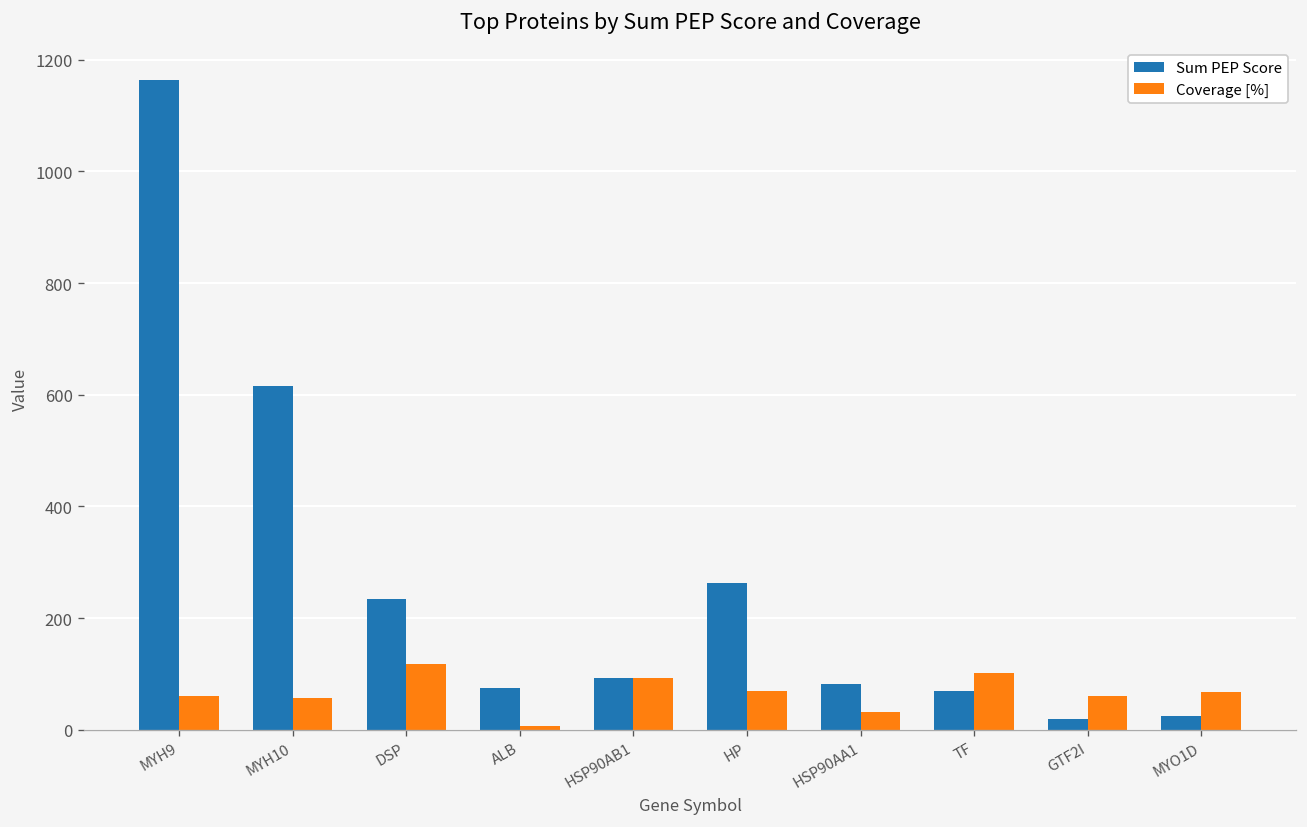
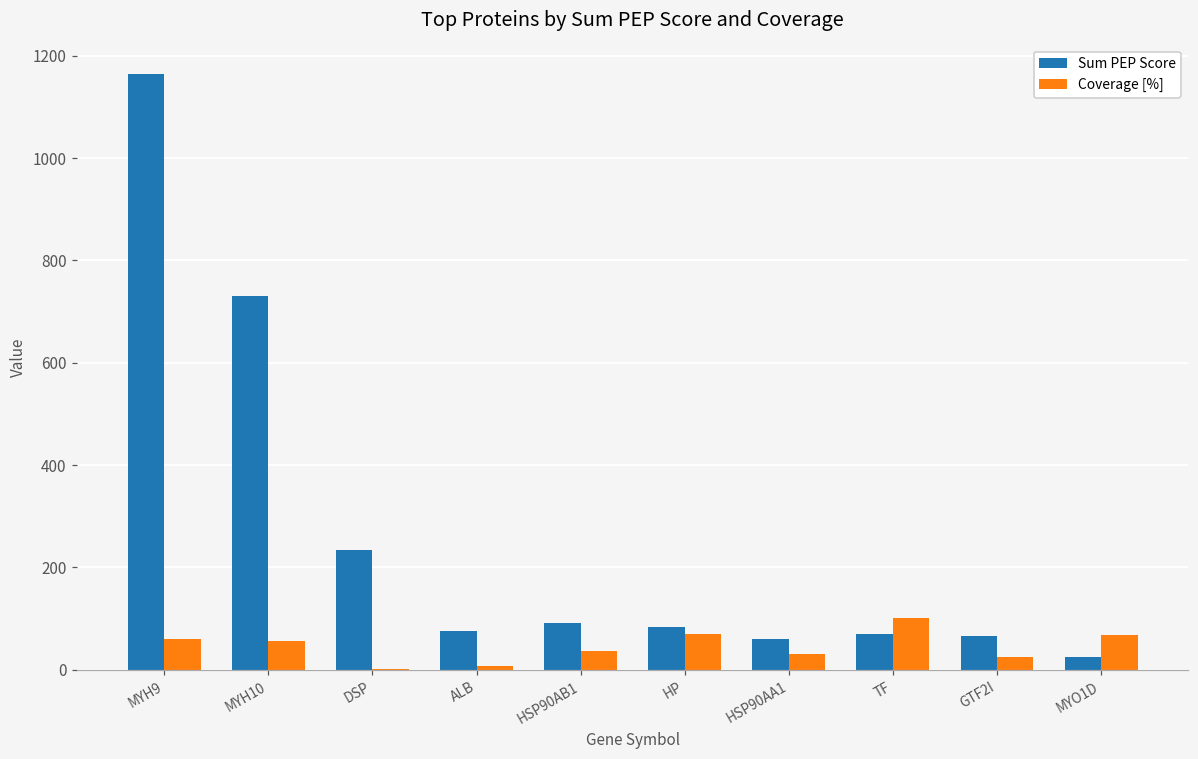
  {
    "Sum PEP Score": {
      "MYH9": 1160,
-     "MYH10": 620,
+     "MYH10": 730,
      "DSP": 230,
      "ALB": 80,
      "HSP90AB1": 90,
-     "HP": 260,
-     "HSP90AA1": 80,
+     "HP": 80,
+     "HSP90AA1": 60,
      "TF": 70,
-     "GTF2I": 20,
+     "GTF2I": 70,
      "MYO1D": 30
    },
    "Coverage [%]": {
      "MYH9": 60,
      "MYH10": 60,
-     "DSP": 120,
+     "DSP": 0,
      "ALB": 10,
-     "HSP90AB1": 90,
+     "HSP90AB1": 40,
      "HP": 70,
      "HSP90AA1": 30,
      "TF": 100,
-     "GTF2I": 60,
+     "GTF2I": 30,
      "MYO1D": 70
    }
  }
